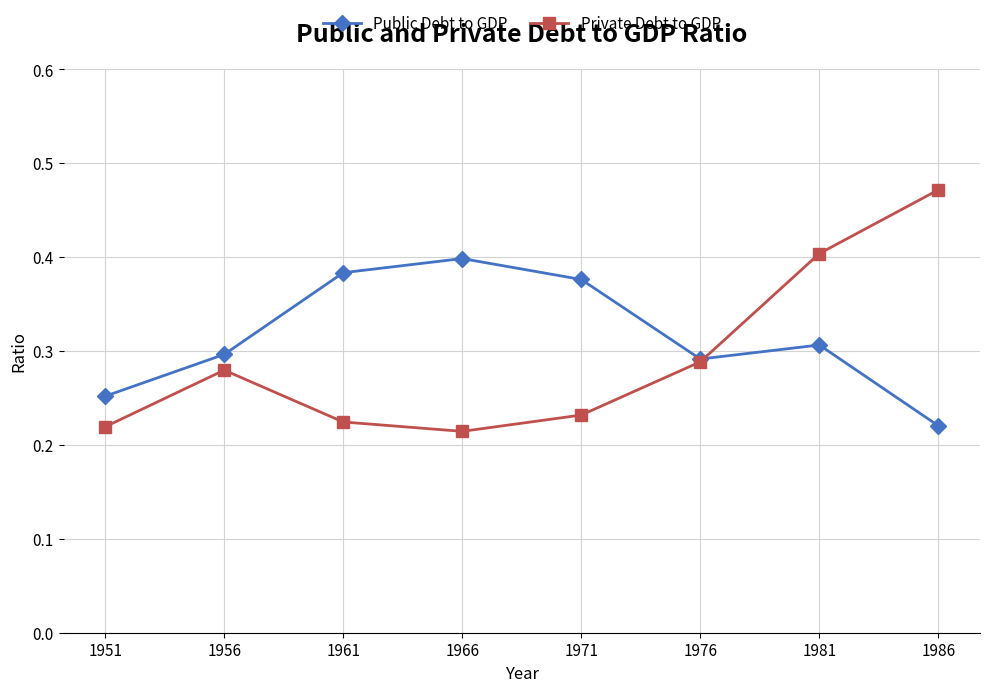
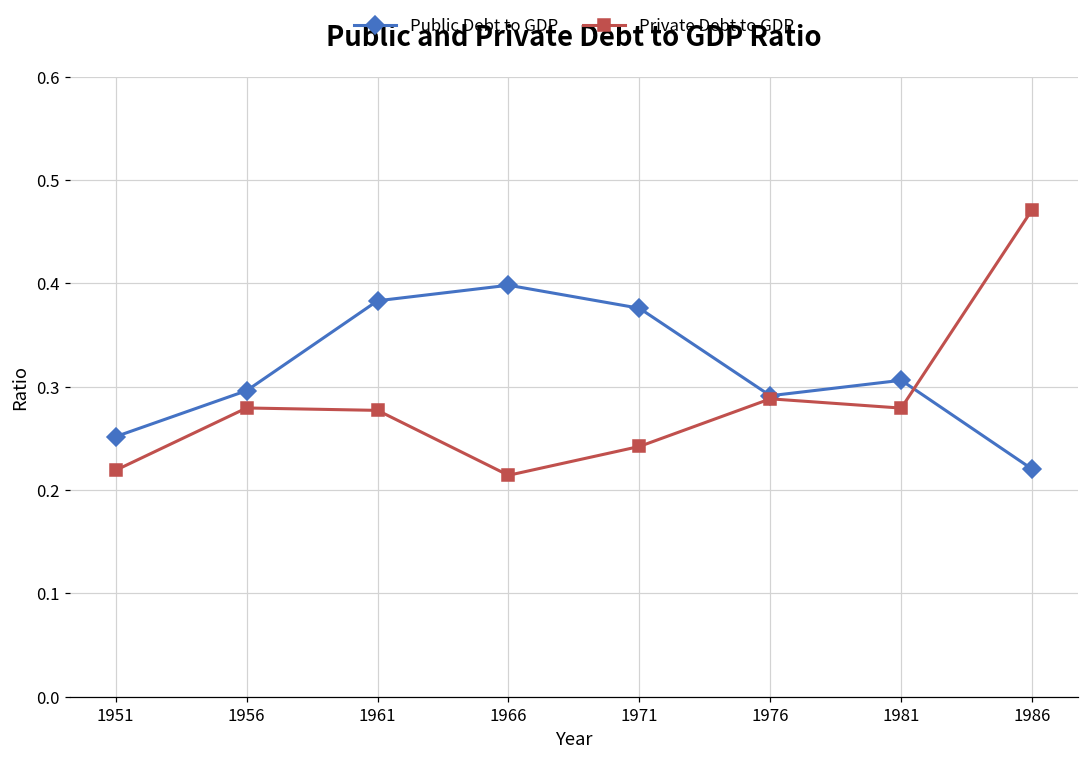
  {
    "Public Debt to GDP": {
      "1951": 0.25,
      "1956": 0.30,
      "1961": 0.38,
      "1966": 0.40,
      "1971": 0.38,
      "1976": 0.29,
      "1981": 0.31,
      "1986": 0.22
    },
    "Private Debt to GDP": {
      "1951": 0.22,
      "1956": 0.28,
-     "1961": 0.22,
+     "1961": 0.28,
      "1966": 0.21,
-     "1971": 0.23,
+     "1971": 0.24,
      "1976": 0.29,
-     "1981": 0.40,
+     "1981": 0.28,
      "1986": 0.47
    }
  }
